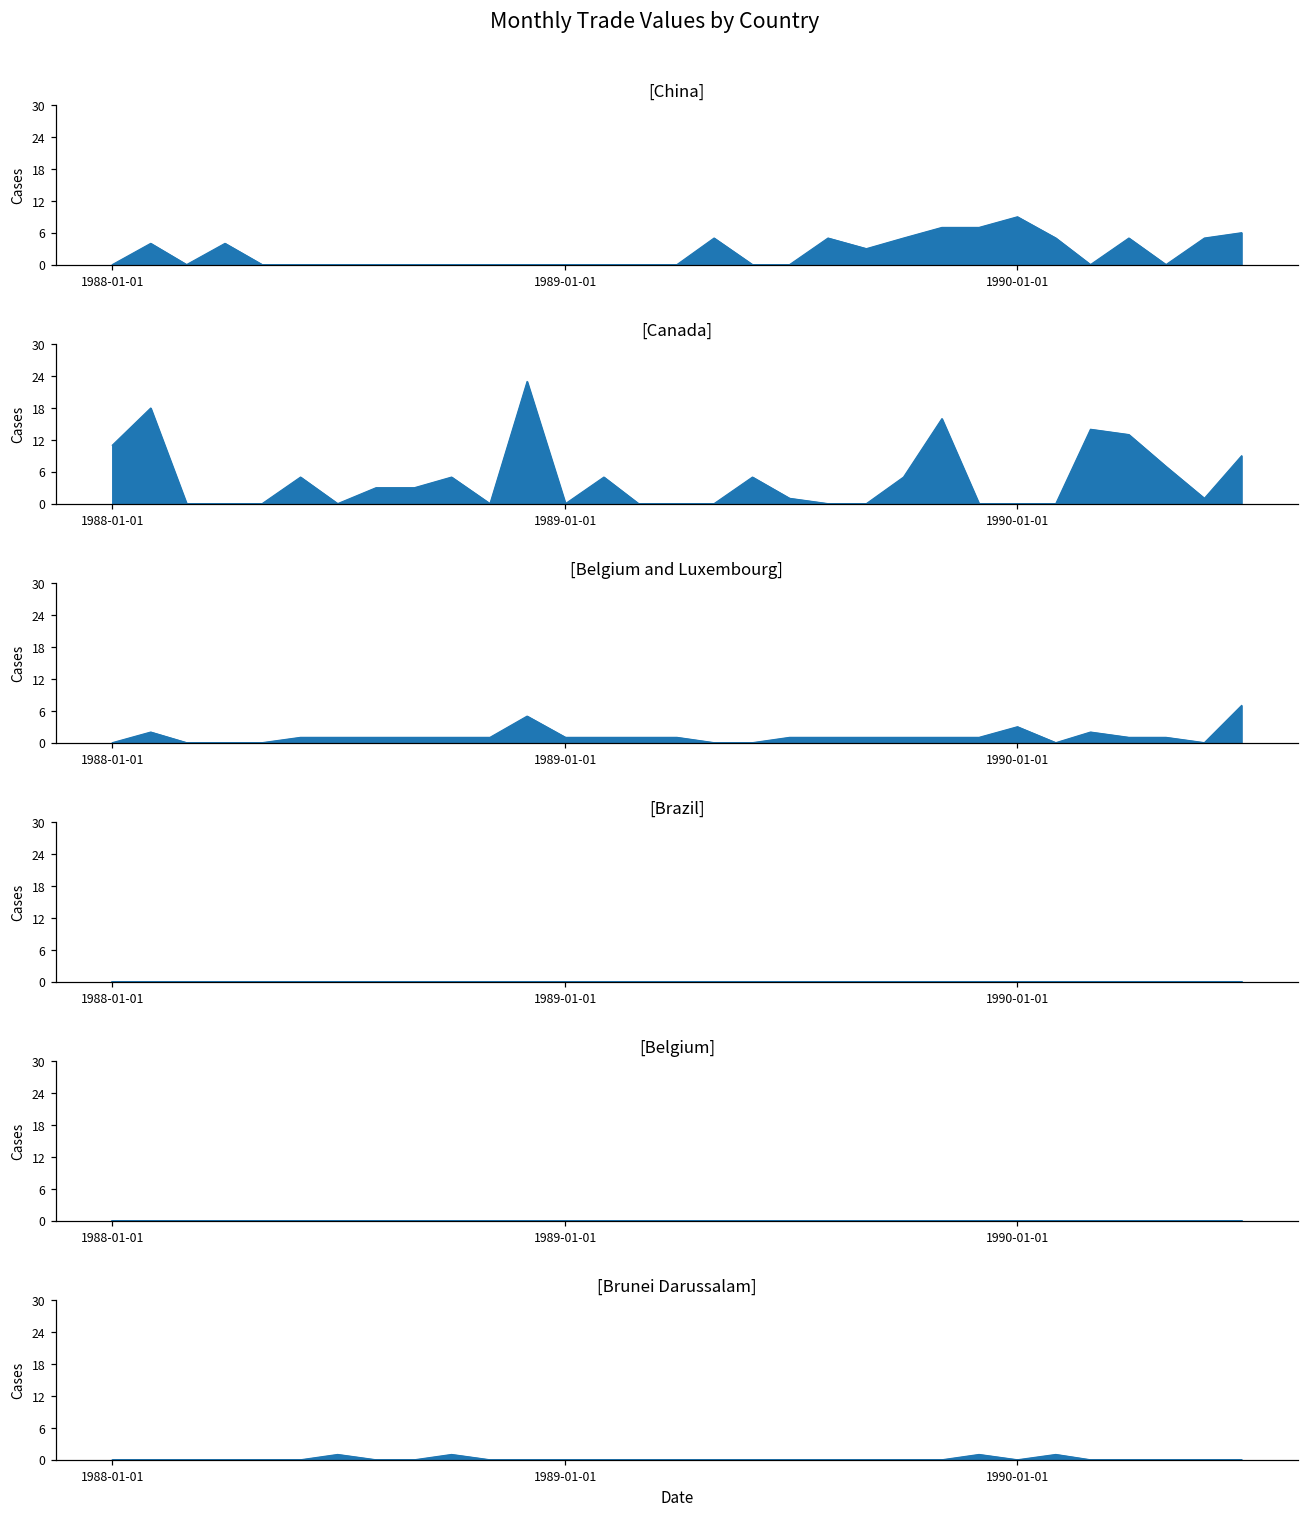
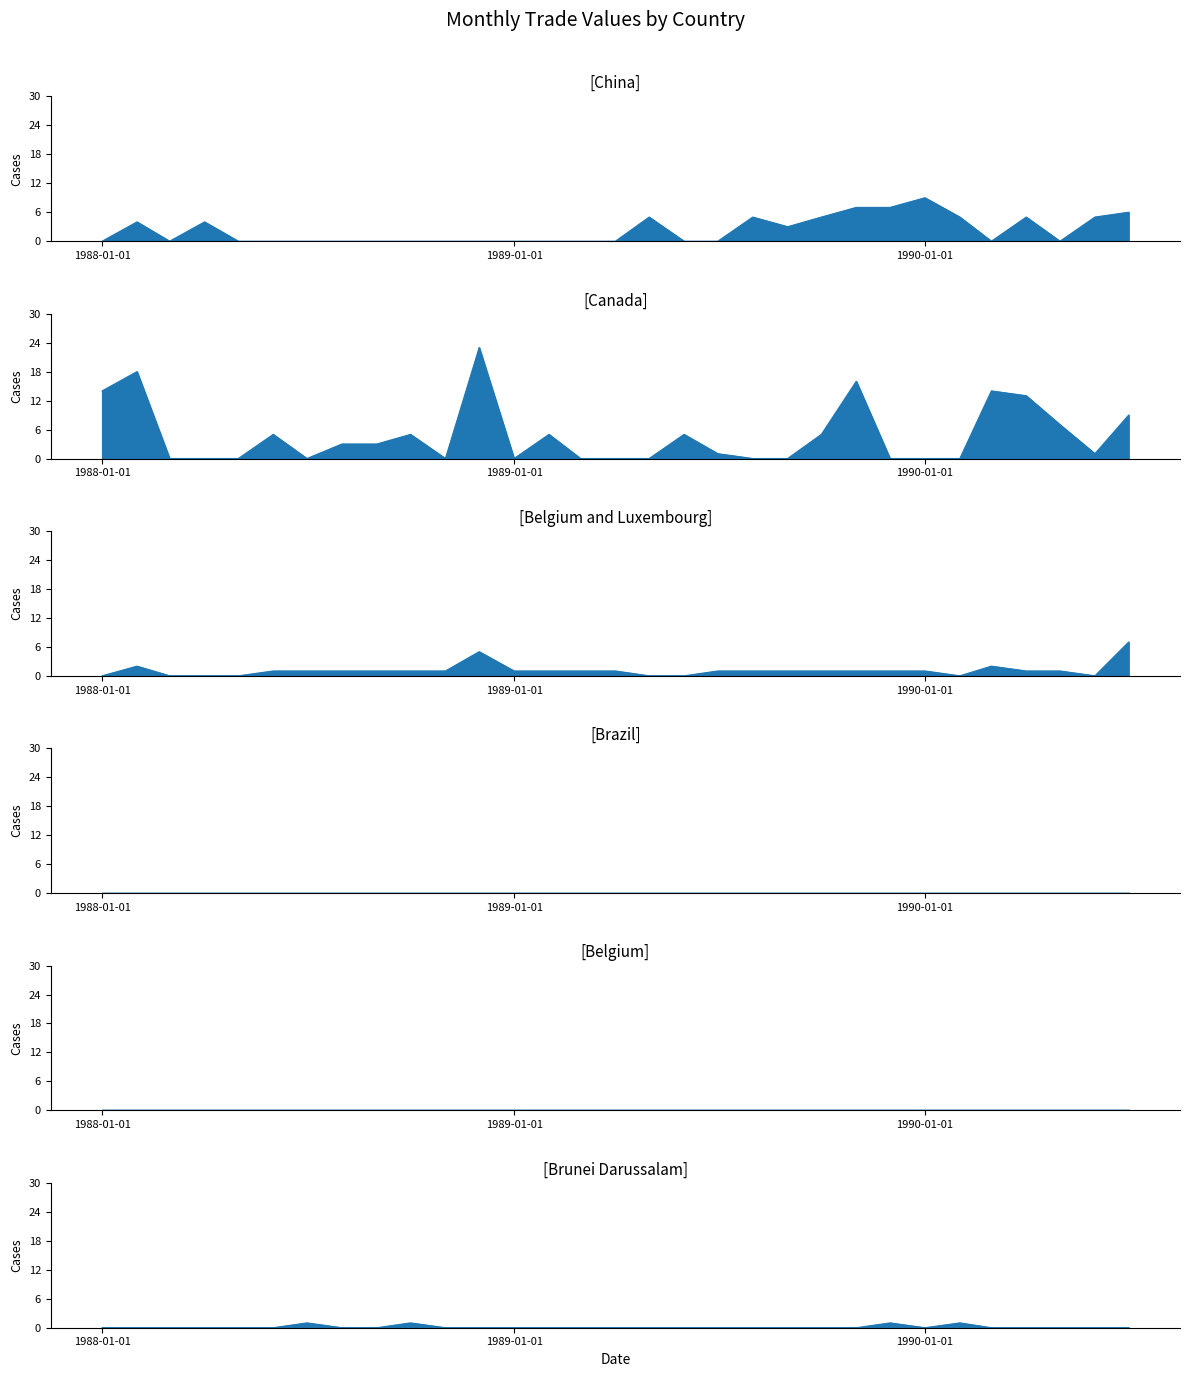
  {
    "[China]": {
      "1988-01-01": 0,
      "1989-01-01": 0,
      "1990-01-01": 9
    },
    "[Canada]": {
-     "1988-01-01": 11,
+     "1988-01-01": 14,
      "1989-01-01": 0,
      "1990-01-01": 0
    },
    "[Belgium and Luxembourg]": {
      "1988-01-01": 0,
      "1989-01-01": 1,
-     "1990-01-01": 3
+     "1990-01-01": 1
    },
    "[Brazil]": {
      "1988-01-01": 0,
      "1989-01-01": 0,
      "1990-01-01": 0
    },
    "[Belgium]": {
      "1988-01-01": 0,
      "1989-01-01": 0,
      "1990-01-01": 0
    },
    "[Brunei Darussalam]": {
      "1988-01-01": 0,
      "1989-01-01": 0,
      "1990-01-01": 0
    }
  }
